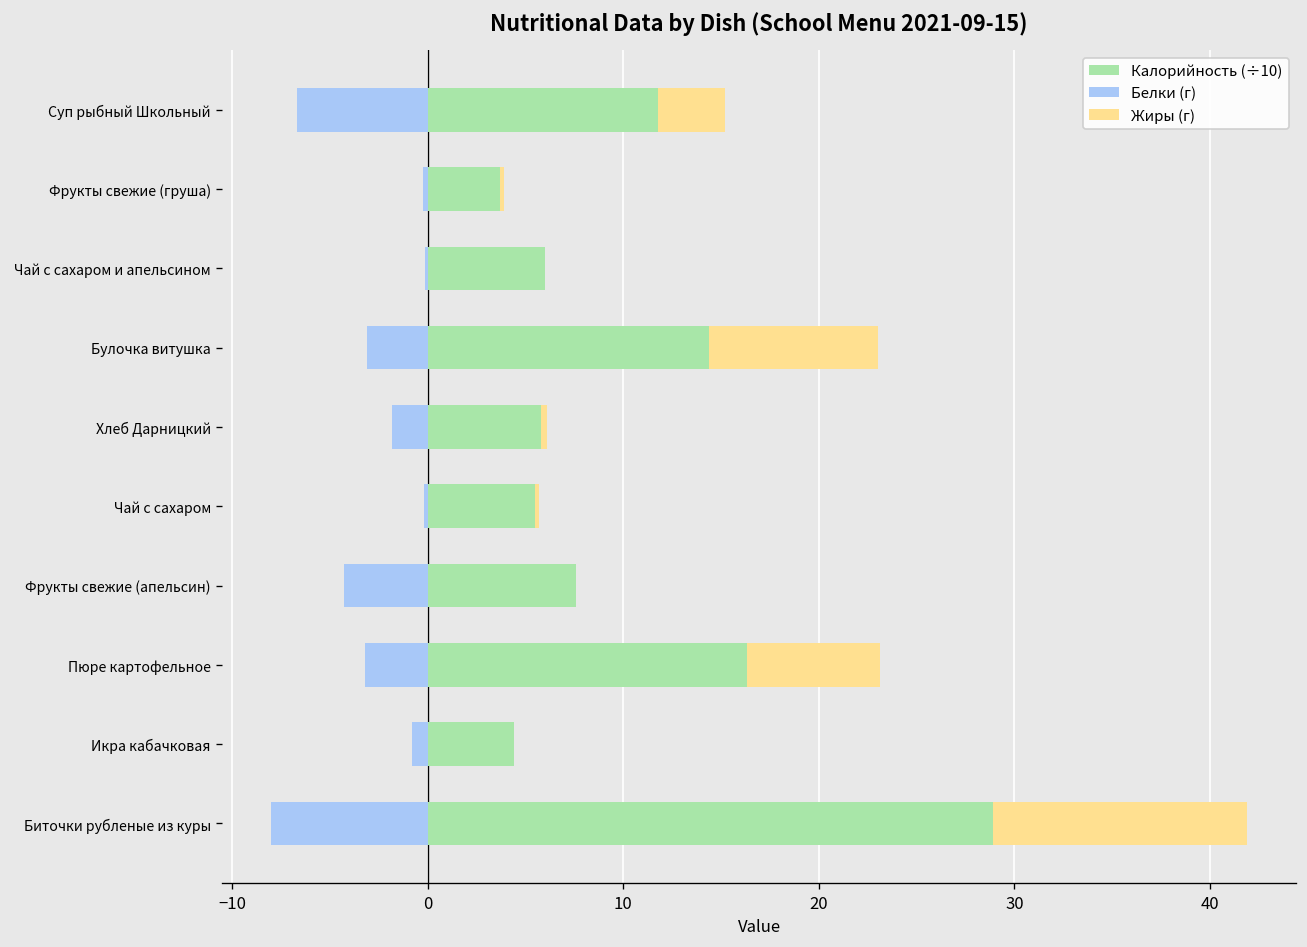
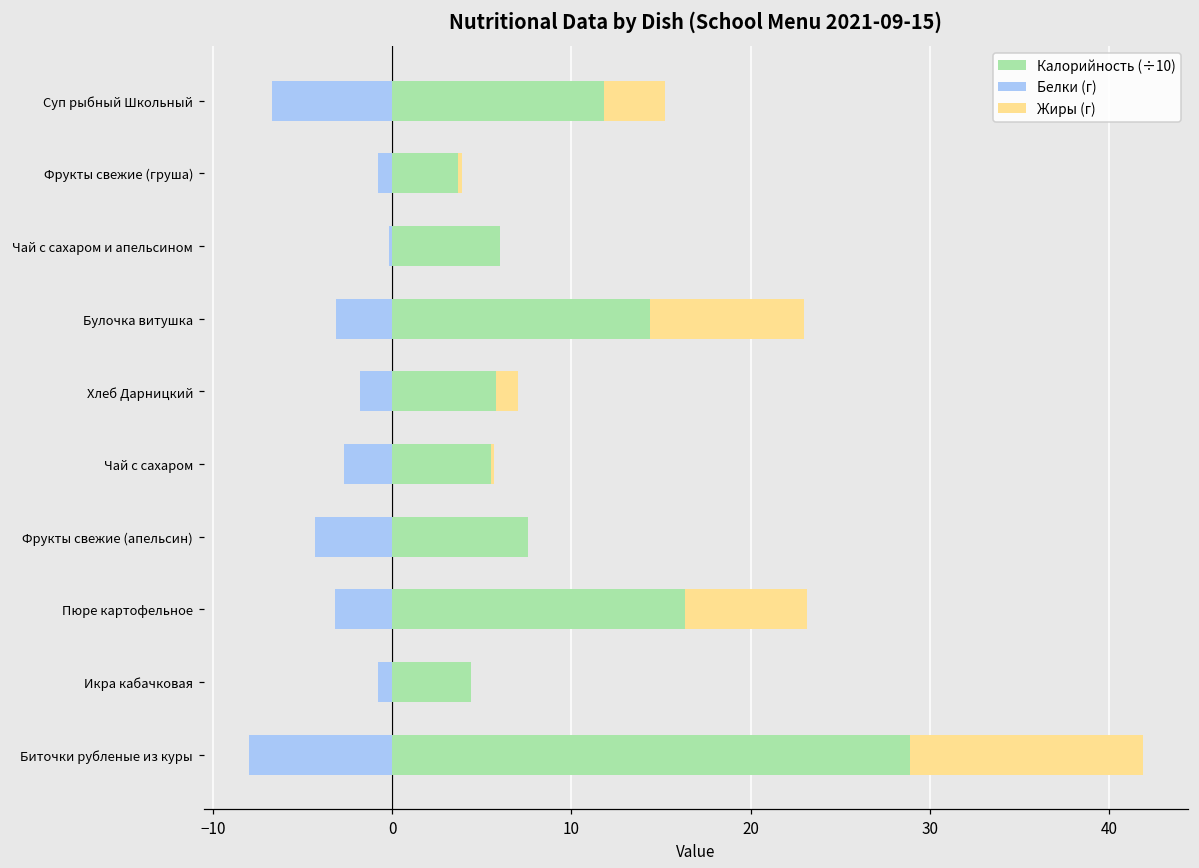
  {
    "Калорийность (÷10)": {
      "Суп рыбный Школьный": 11.8,
      "Фрукты свежие (груша)": 3.7,
      "Чай с сахаром и апельсином": 6.0,
      "Булочка витушка": 14.4,
      "Хлеб Дарницкий": 5.8,
      "Чай с сахаром": 5.5,
      "Фрукты свежие (апельсин)": 7.6,
      "Пюре картофельное": 16.4,
      "Икра кабачковая": 4.4,
      "Биточки рубленые из куры": 28.9
    },
    "Белки (г)": {
      "Суп рыбный Школьный": -6.7,
-     "Фрукты свежие (груша)": -0.3,
+     "Фрукты свежие (груша)": -0.8,
      "Булочка витушка": -3.1,
      "Хлеб Дарницкий": -1.8,
-     "Чай с сахаром": -0.2,
+     "Чай с сахаром": -2.7,
      "Фрукты свежие (апельсин)": -4.3,
      "Пюре картофельное": -3.2,
      "Икра кабачковая": -0.8,
      "Биточки рубленые из куры": -8.0
    },
    "Жиры (г)": {
      "Суп рыбный Школьный": 3.4,
      "Фрукты свежие (груша)": 0.2,
      "Булочка витушка": 8.6,
-     "Хлеб Дарницкий": 0.3,
+     "Хлеб Дарницкий": 1.2,
      "Чай с сахаром": 0.2,
      "Фрукты свежие (апельсин)": 0.0,
      "Пюре картофельное": 6.8,
      "Икра кабачковая": 0.0,
      "Биточки рубленые из куры": 13.0
    }
  }
